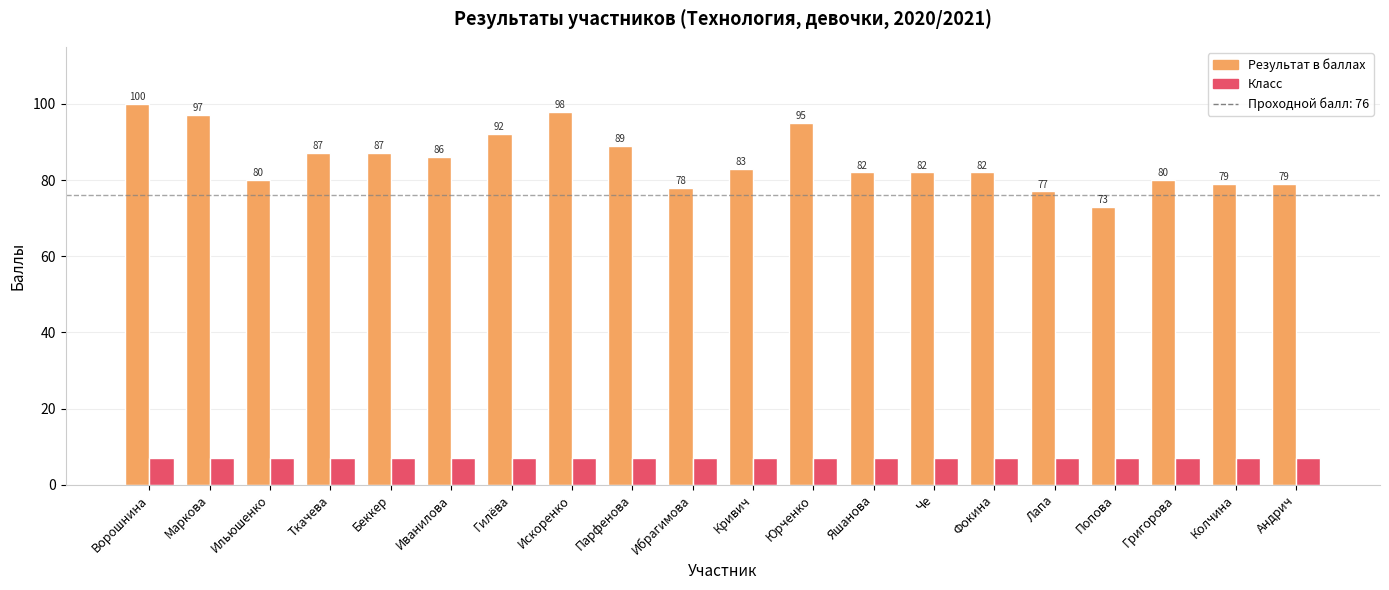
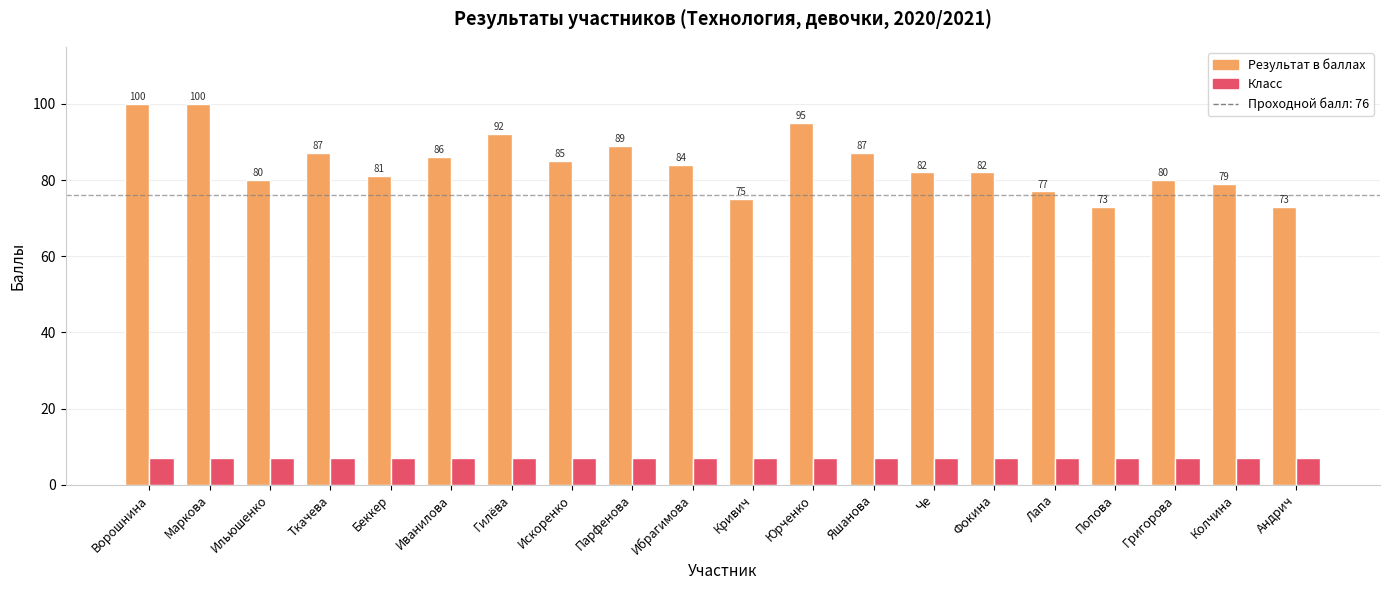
  {
    "Результат в баллах": {
      "Ворошнина": 100,
-     "Маркова": 97,
+     "Маркова": 100,
      "Ильюшенко": 80,
      "Ткачева": 87,
-     "Беккер": 87,
+     "Беккер": 81,
      "Иванилова": 86,
      "Гилёва": 92,
-     "Искоренко": 98,
+     "Искоренко": 85,
      "Парфенова": 89,
-     "Ибрагимова": 78,
-     "Кривич": 83,
+     "Ибрагимова": 84,
+     "Кривич": 75,
      "Юрченко": 95,
-     "Яшанова": 82,
+     "Яшанова": 87,
      "Че": 82,
      "Фокина": 82,
      "Лапа": 77,
      "Попова": 73,
      "Григорова": 80,
      "Колчина": 79,
-     "Андрич": 79
+     "Андрич": 73
    },
    "Класс": {
      "Ворошнина": 7,
      "Маркова": 7,
      "Ильюшенко": 7,
      "Ткачева": 7,
      "Беккер": 7,
      "Иванилова": 7,
      "Гилёва": 7,
      "Искоренко": 7,
      "Парфенова": 7,
      "Ибрагимова": 7,
      "Кривич": 7,
      "Юрченко": 7,
      "Яшанова": 7,
      "Че": 7,
      "Фокина": 7,
      "Лапа": 7,
      "Попова": 7,
      "Григорова": 7,
      "Колчина": 7,
      "Андрич": 7
    }
  }
